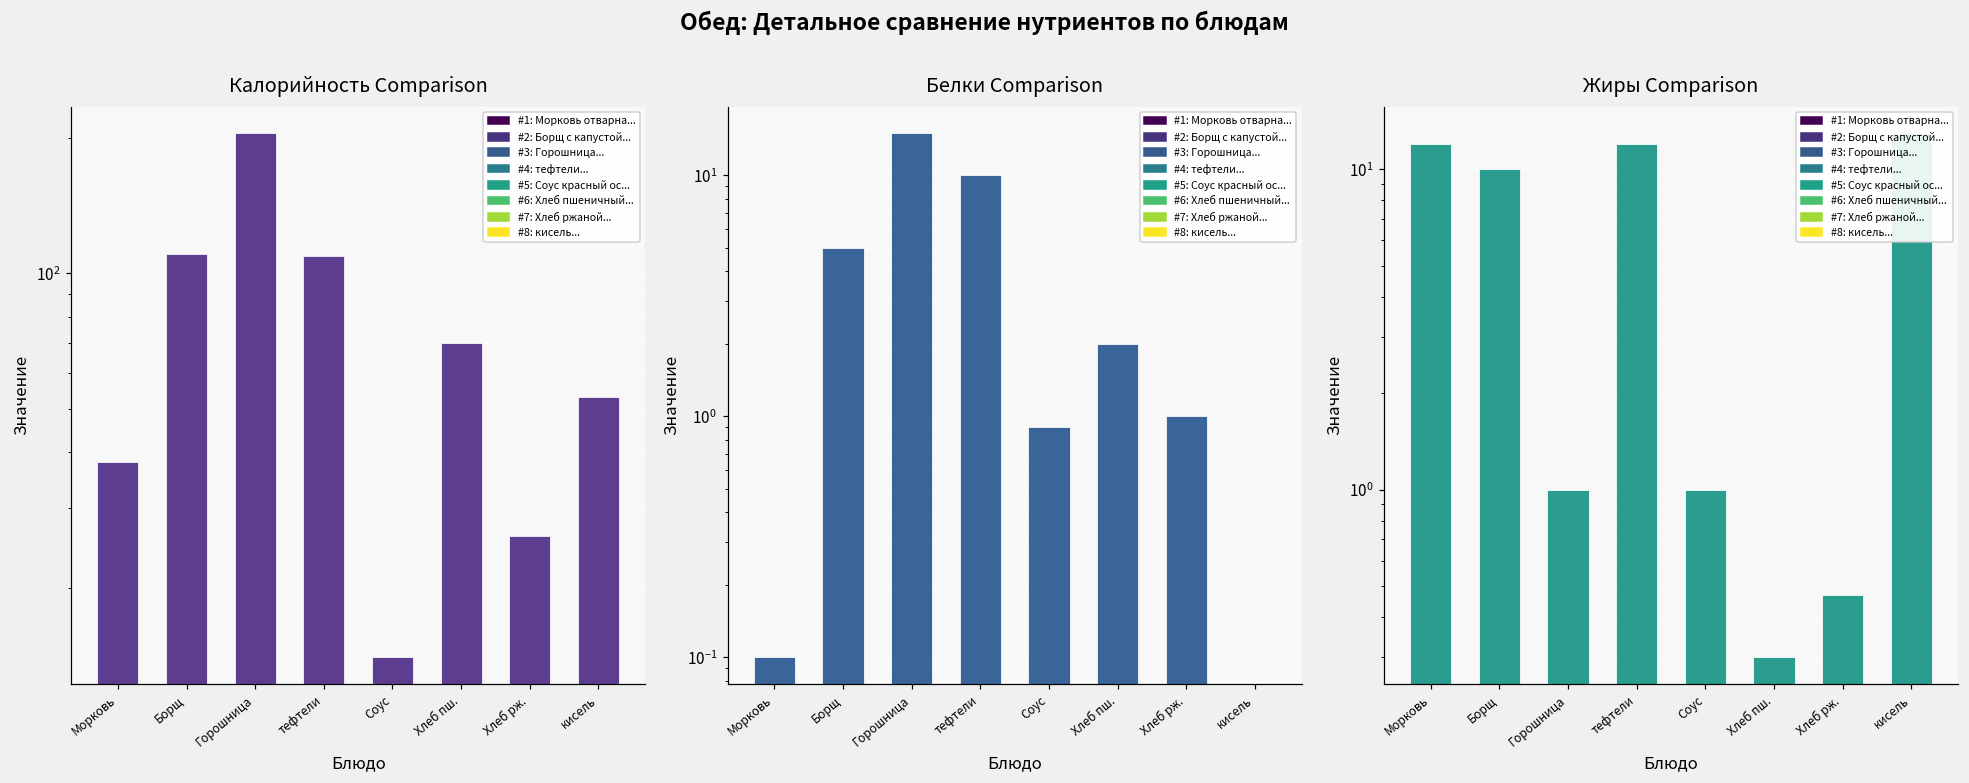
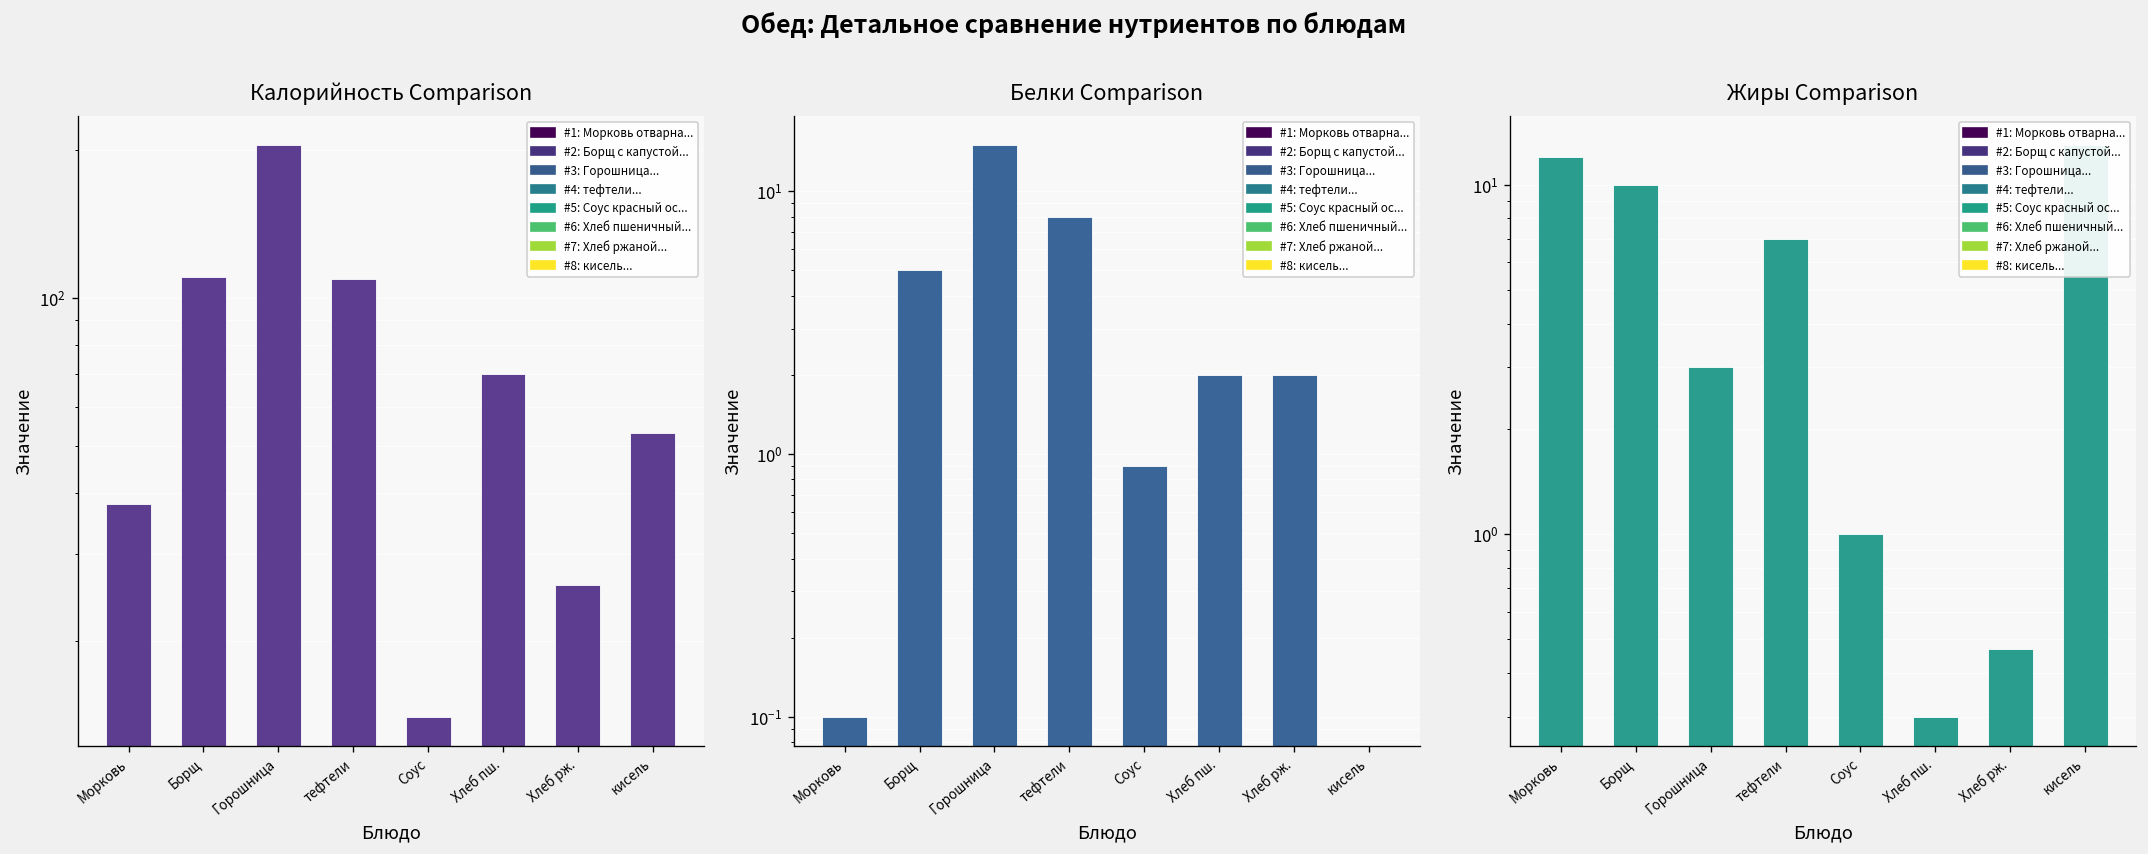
  {
    "Белки Comparison": {
      "Морковь": 0.10,
      "Борщ": 5,
      "Горошница": 15,
-     "тефтели": 10,
+     "тефтели": 8,
      "Соус": 0.90,
      "Хлеб пш.": 2,
-     "Хлеб рж.": 1
+     "Хлеб рж.": 2
    },
    "Жиры Comparison": {
      "Морковь": 12,
      "Борщ": 10,
-     "Горошница": 1,
-     "тефтели": 12,
+     "Горошница": 3,
+     "тефтели": 7,
      "Соус": 1,
      "Хлеб пш.": 0.30,
      "Хлеб рж.": 0.47
    }
  }
